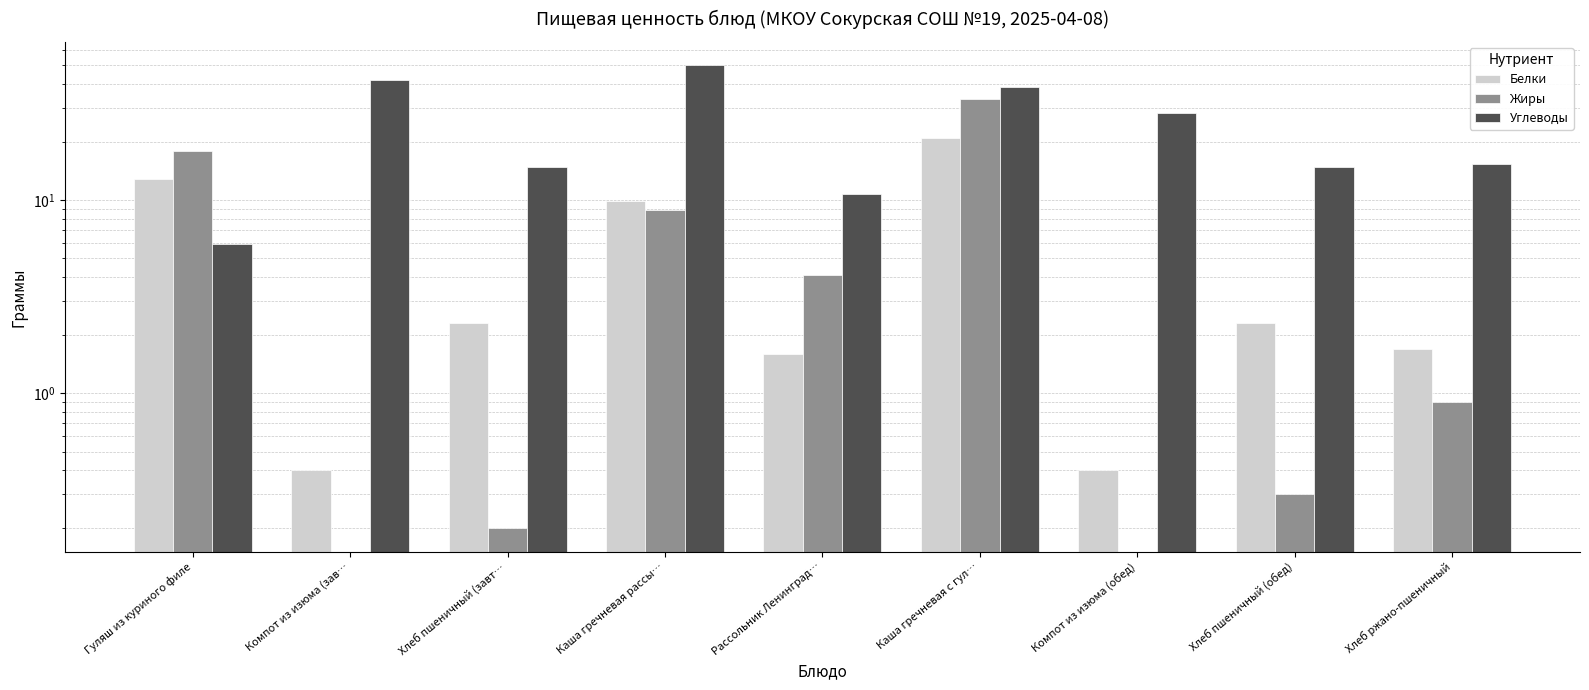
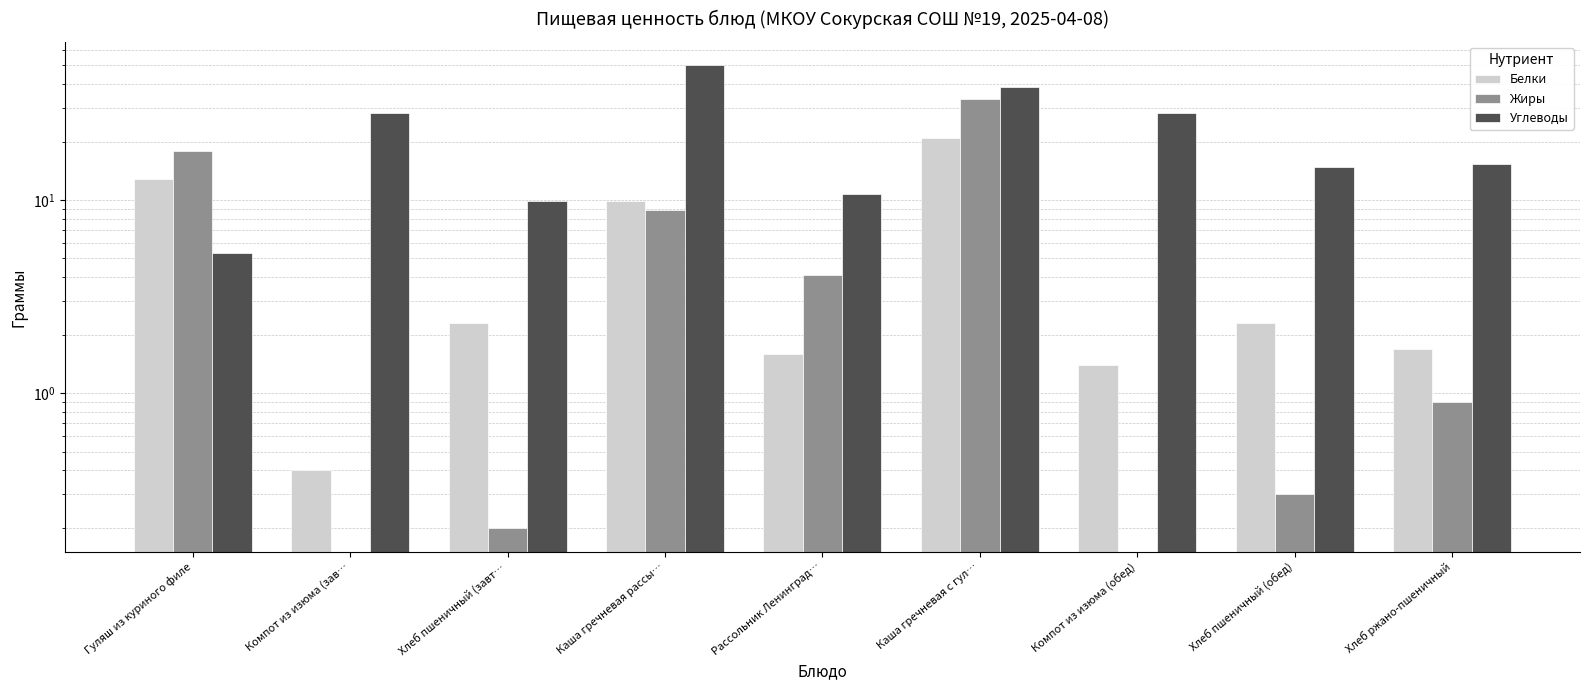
  {
    "Белки": {
      "Гуляш из куриного филе": 13,
      "Компот из изюма (зав…": 0.4,
      "Хлеб пшеничный (завт…": 2.3,
      "Каша гречневая рассы…": 10,
      "Рассольник Ленинград…": 1.6,
      "Каша гречневая с гул…": 21,
-     "Компот из изюма (обед)": 0.4,
+     "Компот из изюма (обед)": 1.4,
      "Хлеб пшеничный (обед)": 2.3,
      "Хлеб ржано-пшеничный": 1.7
    },
    "Жиры": {
      "Гуляш из куриного филе": 18,
      "Хлеб пшеничный (завт…": 0.2,
      "Каша гречневая рассы…": 9,
      "Рассольник Ленинград…": 4.1,
      "Каша гречневая с гул…": 33,
      "Хлеб пшеничный (обед)": 0.3,
      "Хлеб ржано-пшеничный": 0.9
    },
    "Углеводы": {
-     "Гуляш из куриного филе": 5.9,
-     "Компот из изюма (зав…": 42,
-     "Хлеб пшеничный (завт…": 15,
+     "Гуляш из куриного филе": 5.3,
+     "Компот из изюма (зав…": 28,
+     "Хлеб пшеничный (завт…": 10,
      "Каша гречневая рассы…": 50,
      "Рассольник Ленинград…": 11,
      "Каша гречневая с гул…": 39,
      "Компот из изюма (обед)": 28,
      "Хлеб пшеничный (обед)": 15,
      "Хлеб ржано-пшеничный": 15
    }
  }
